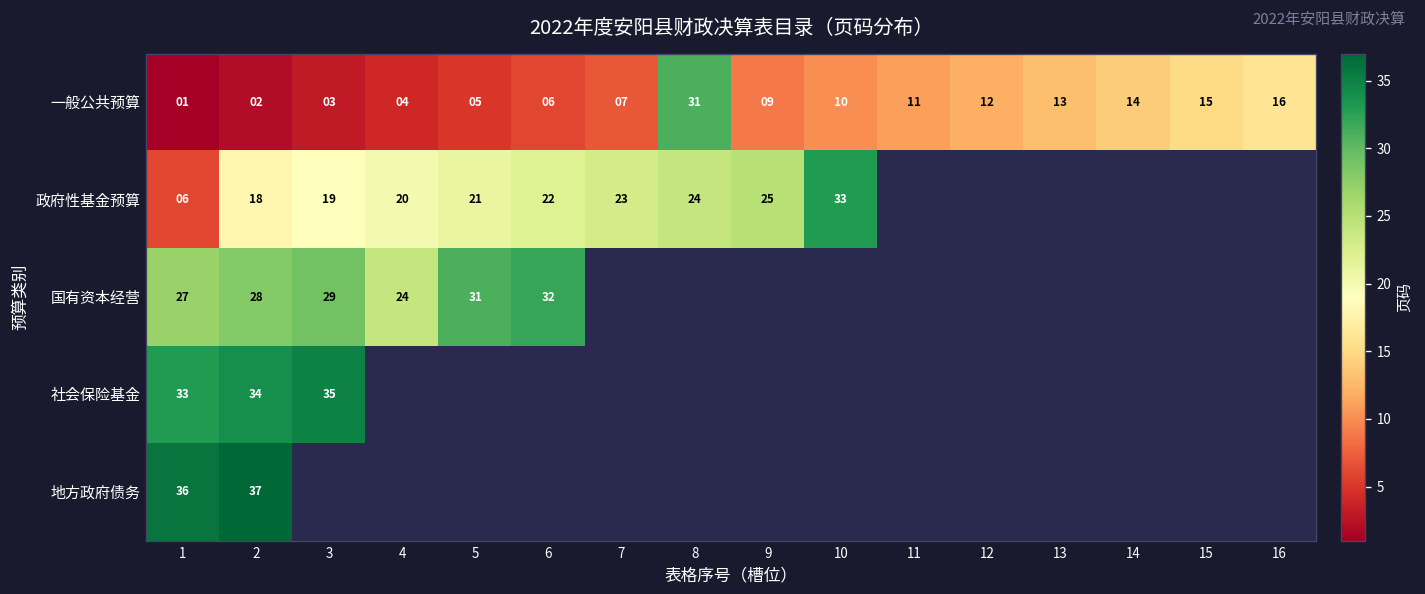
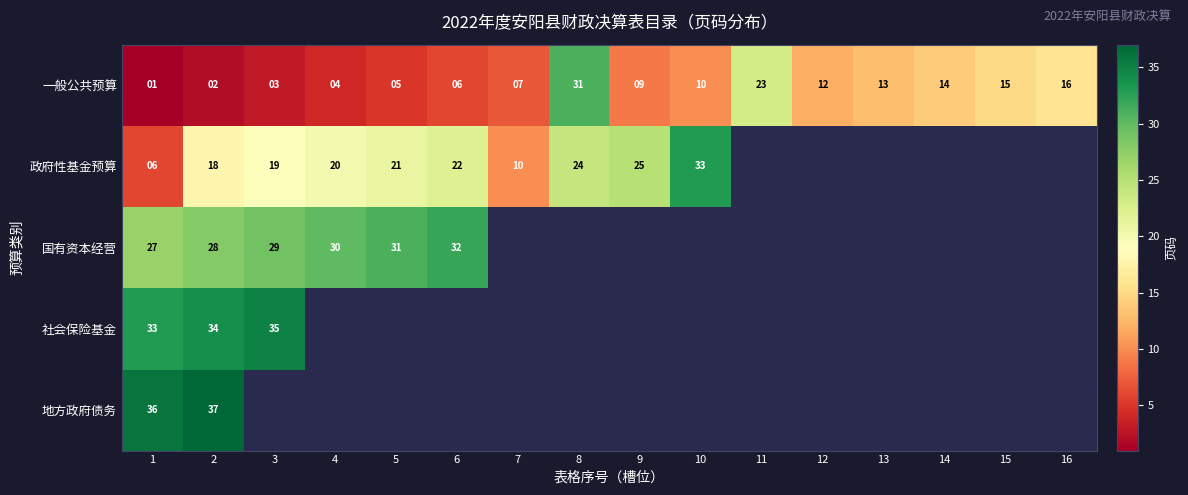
  {
    "一般公共预算": {
      "1": "01",
      "2": "02",
      "3": "03",
      "4": "04",
      "5": "05",
      "6": "06",
      "7": "07",
      "8": "31",
      "9": "09",
      "10": "10",
-     "11": "11",
+     "11": "23",
      "12": "12",
      "13": "13",
      "14": "14",
      "15": "15",
      "16": "16"
    },
    "政府性基金预算": {
      "1": "06",
      "2": "18",
      "3": "19",
      "4": "20",
      "5": "21",
      "6": "22",
-     "7": "23",
+     "7": "10",
      "8": "24",
      "9": "25",
      "10": "33"
    },
    "国有资本经营": {
      "1": "27",
      "2": "28",
      "3": "29",
-     "4": "24",
+     "4": "30",
      "5": "31",
      "6": "32"
    },
    "社会保险基金": {
      "1": "33",
      "2": "34",
      "3": "35"
    },
    "地方政府债务": {
      "1": "36",
      "2": "37"
    }
  }
